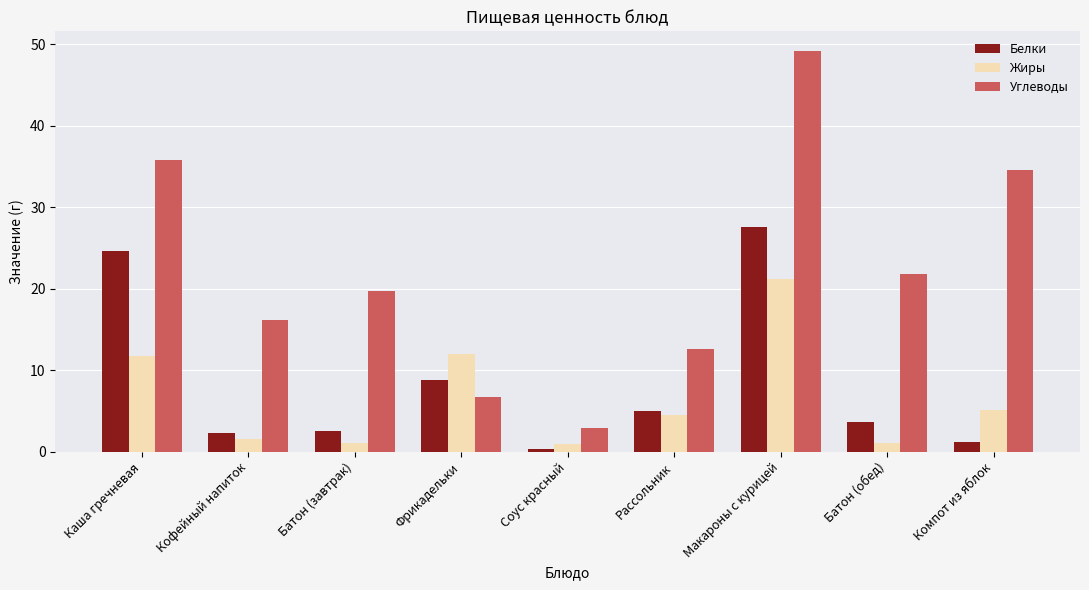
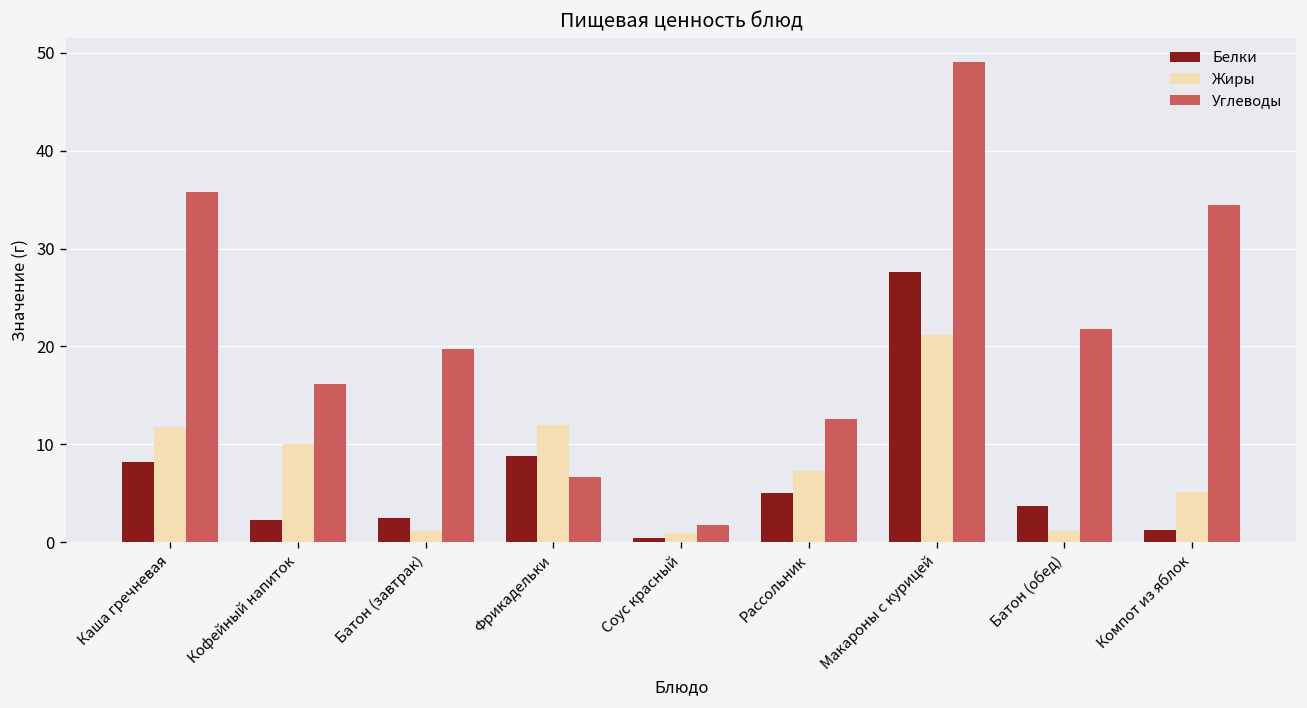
  {
    "Белки": {
-     "Каша гречневая": 25,
+     "Каша гречневая": 8,
      "Кофейный напиток": 2,
      "Батон (завтрак)": 3,
      "Фрикадельки": 9,
      "Соус красный": 0,
      "Рассольник": 5,
      "Макароны с курицей": 28,
      "Батон (обед)": 4,
      "Компот из яблок": 1
    },
    "Жиры": {
      "Каша гречневая": 12,
-     "Кофейный напиток": 2,
+     "Кофейный напиток": 10,
      "Батон (завтрак)": 1,
      "Фрикадельки": 12,
      "Соус красный": 1,
-     "Рассольник": 5,
+     "Рассольник": 7,
      "Макароны с курицей": 21,
      "Батон (обед)": 1,
      "Компот из яблок": 5
    },
    "Углеводы": {
      "Каша гречневая": 36,
      "Кофейный напиток": 16,
      "Батон (завтрак)": 20,
      "Фрикадельки": 7,
-     "Соус красный": 3,
+     "Соус красный": 2,
      "Рассольник": 13,
      "Макароны с курицей": 49,
      "Батон (обед)": 22,
      "Компот из яблок": 35
    }
  }
